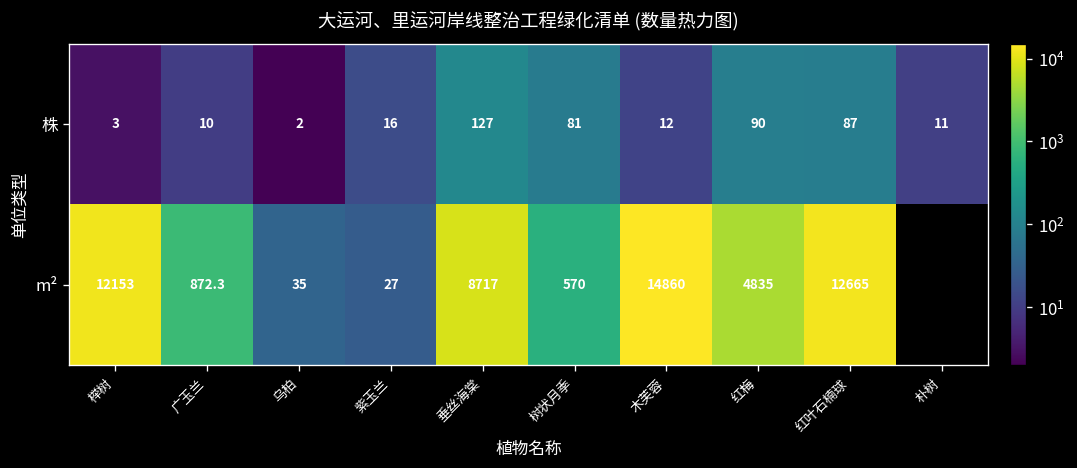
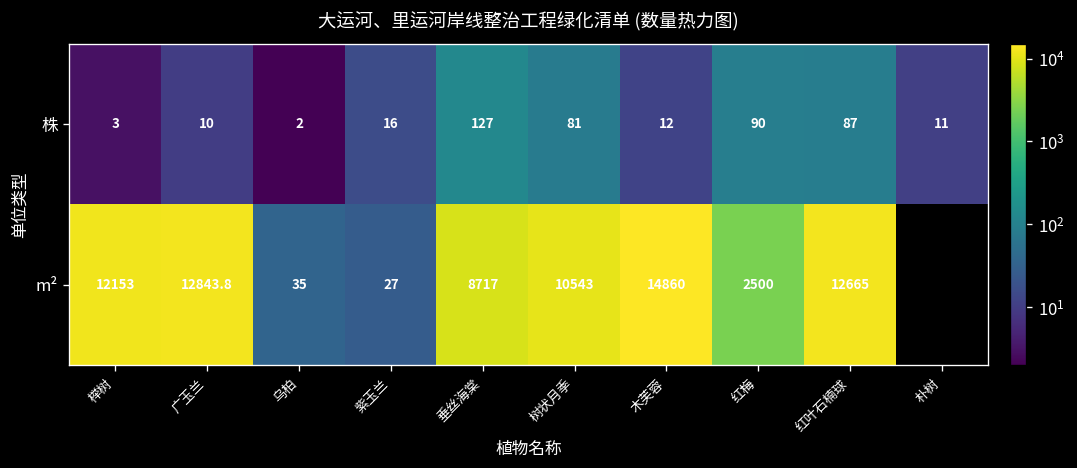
  {
    "株": {
      "榉树": 3,
      "广玉兰": 10,
      "乌柏": 2,
      "紫玉兰": 16,
      "垂丝海棠": 127,
      "树状月季": 81,
      "木芙蓉": 12,
      "红梅": 90,
      "红叶石楠球": 87,
      "朴树": 11
    },
    "m²": {
      "榉树": 12153,
-     "广玉兰": 872.3,
+     "广玉兰": 12843.8,
      "乌柏": 35,
      "紫玉兰": 27,
      "垂丝海棠": 8717,
-     "树状月季": 570,
+     "树状月季": 10543,
      "木芙蓉": 14860,
-     "红梅": 4835,
+     "红梅": 2500,
      "红叶石楠球": 12665
    }
  }
